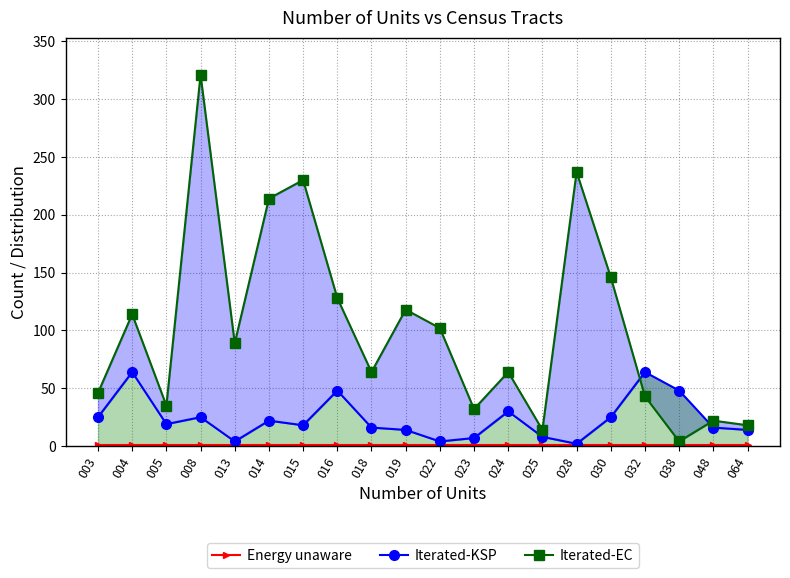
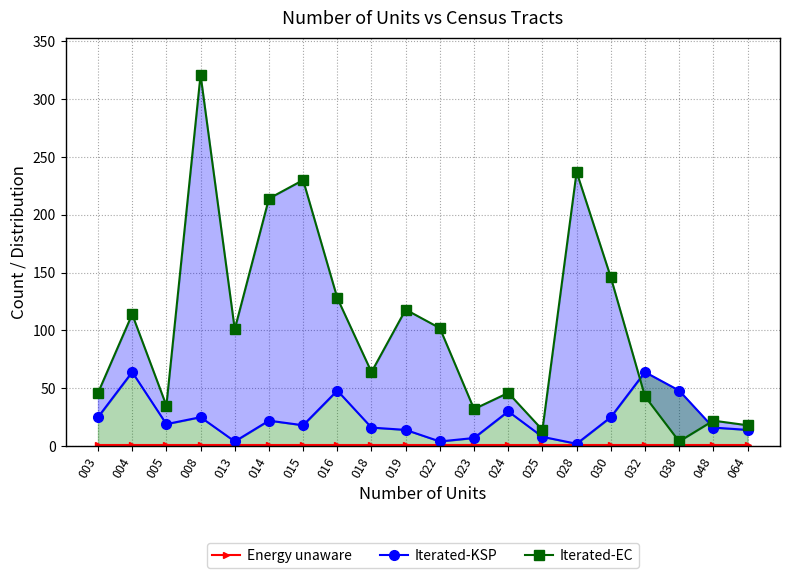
  {
    "Energy unaware": {
      "003": 1,
      "004": 1,
      "005": 1,
      "008": 1,
      "013": 1,
      "014": 1,
      "015": 1,
      "016": 1,
      "018": 1,
      "019": 1,
      "022": 1,
      "023": 1,
      "024": 1,
      "025": 1,
      "030": 1,
      "032": 1,
      "038": 1,
      "048": 1,
      "064": 1
    },
    "Iterated-EC": {
-     "013": 89,
-     "024": 64,
+     "013": 101,
+     "024": 46,
      "032": 43,
      "038": 4
    }
  }
